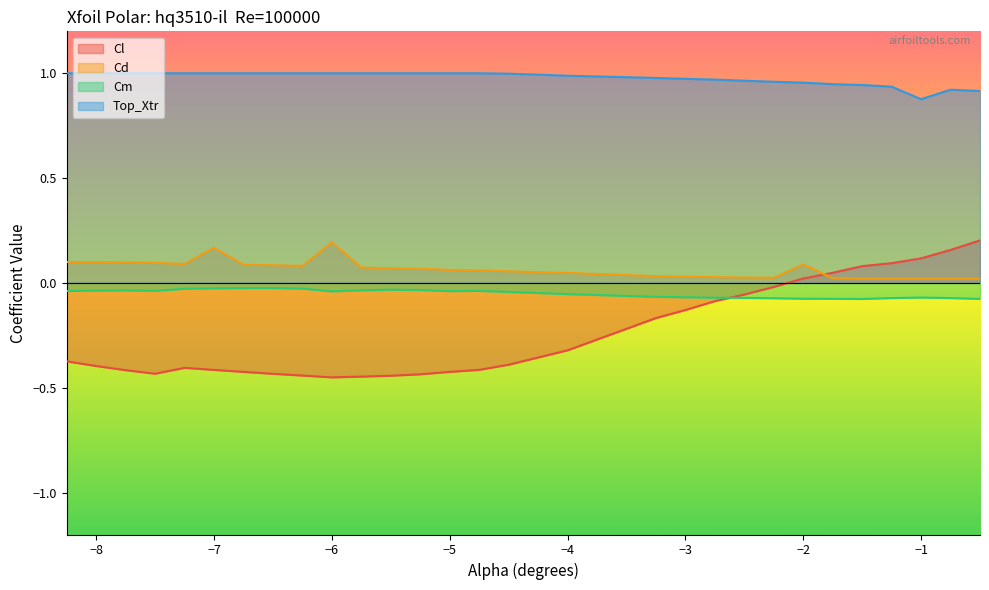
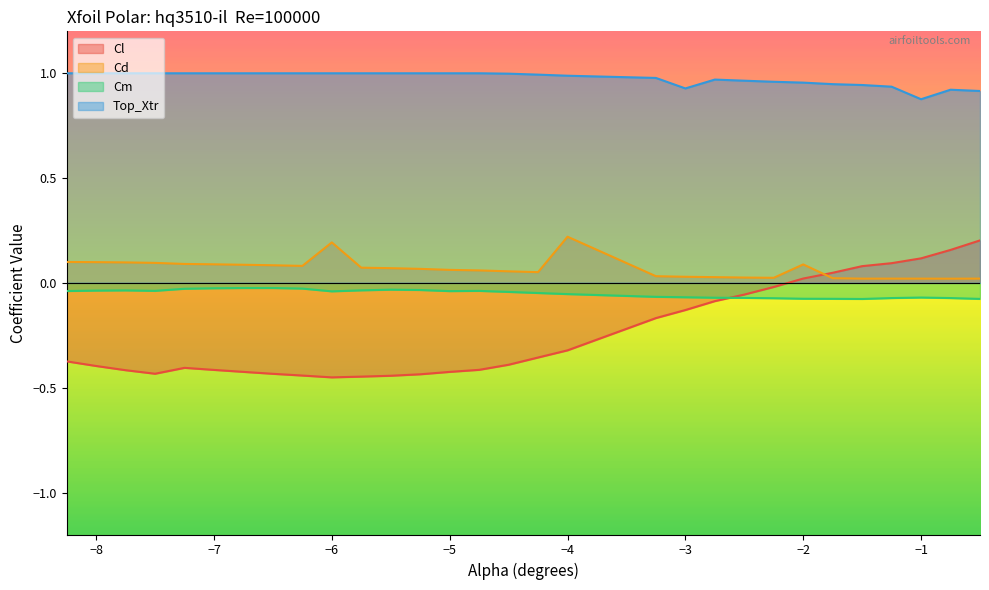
  {
    "Cd": {
      "−8": 0.10,
-     "−7": 0.17,
+     "−7": 0.09,
      "−6": 0.19,
      "−5": 0.06,
-     "−4": 0.05,
+     "−4": 0.22,
      "−3": 0.03,
      "−2": 0.09,
      "−1": 0.02
    },
    "Top_Xtr": {
      "−7": 1.00,
      "−6": 1.00,
      "−5": 1.00,
      "−4": 0.99,
-     "−3": 0.97,
+     "−3": 0.93,
      "−2": 0.96,
      "−1": 0.88
    }
  }
